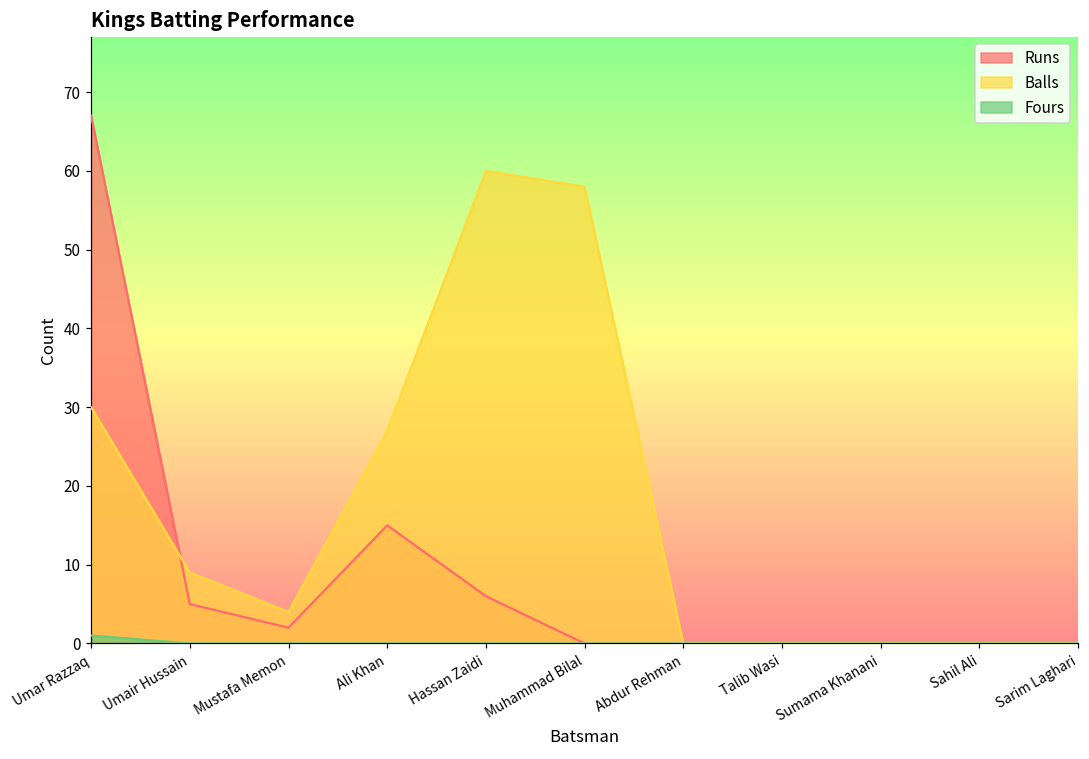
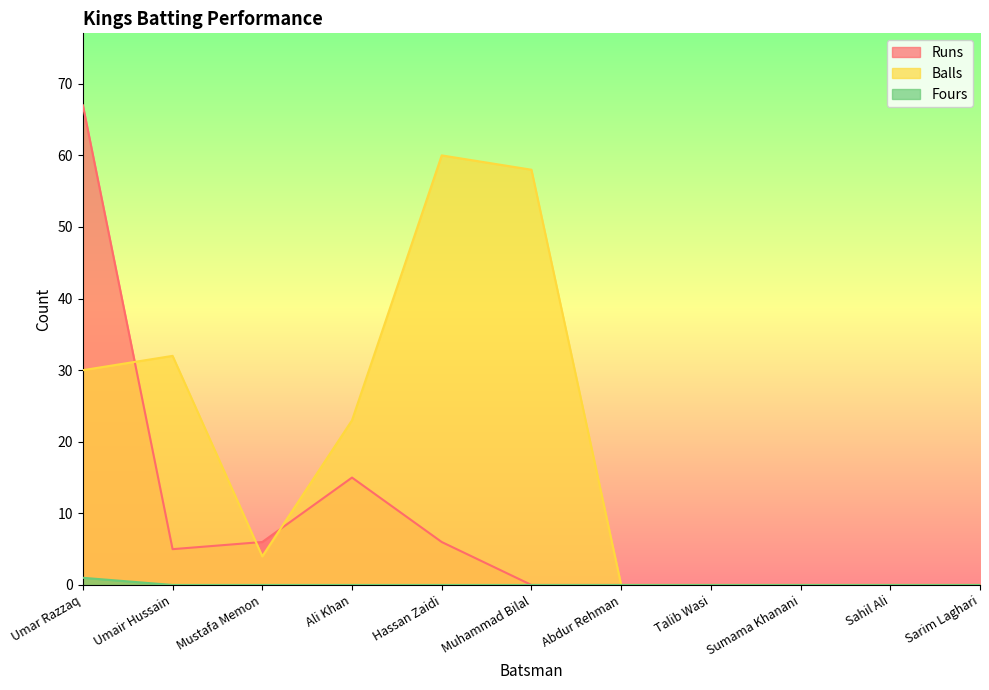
  {
    "Runs": {
      "Umar Razzaq": 67,
      "Umair Hussain": 5,
-     "Mustafa Memon": 2,
+     "Mustafa Memon": 6,
      "Ali Khan": 15,
      "Hassan Zaidi": 6
    },
    "Balls": {
      "Umar Razzaq": 30,
-     "Umair Hussain": 9,
+     "Umair Hussain": 32,
      "Mustafa Memon": 4,
-     "Ali Khan": 27,
+     "Ali Khan": 23,
      "Hassan Zaidi": 60,
      "Muhammad Bilal": 58
    },
    "Fours": {
      "Umar Razzaq": 1,
      "Umair Hussain": 0,
      "Mustafa Memon": 0,
      "Ali Khan": 0,
      "Hassan Zaidi": 0
    }
  }
